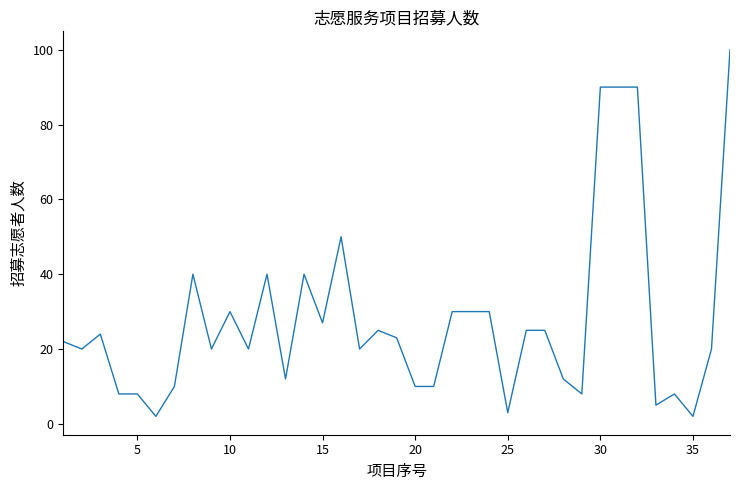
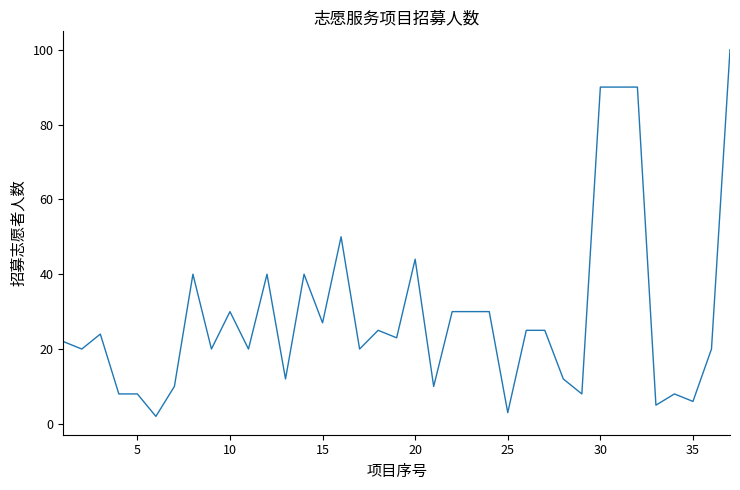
  {
    "5": 8,
    "10": 30,
    "15": 27,
-   "20": 10,
+   "20": 44,
    "25": 3,
    "30": 90,
-   "35": 2
+   "35": 6
  }
